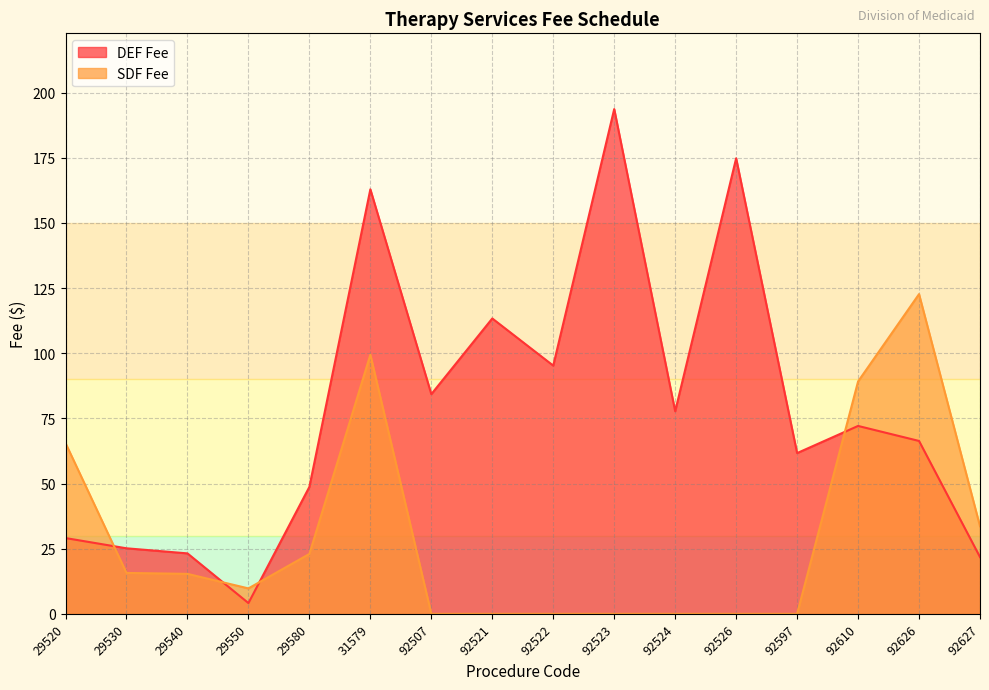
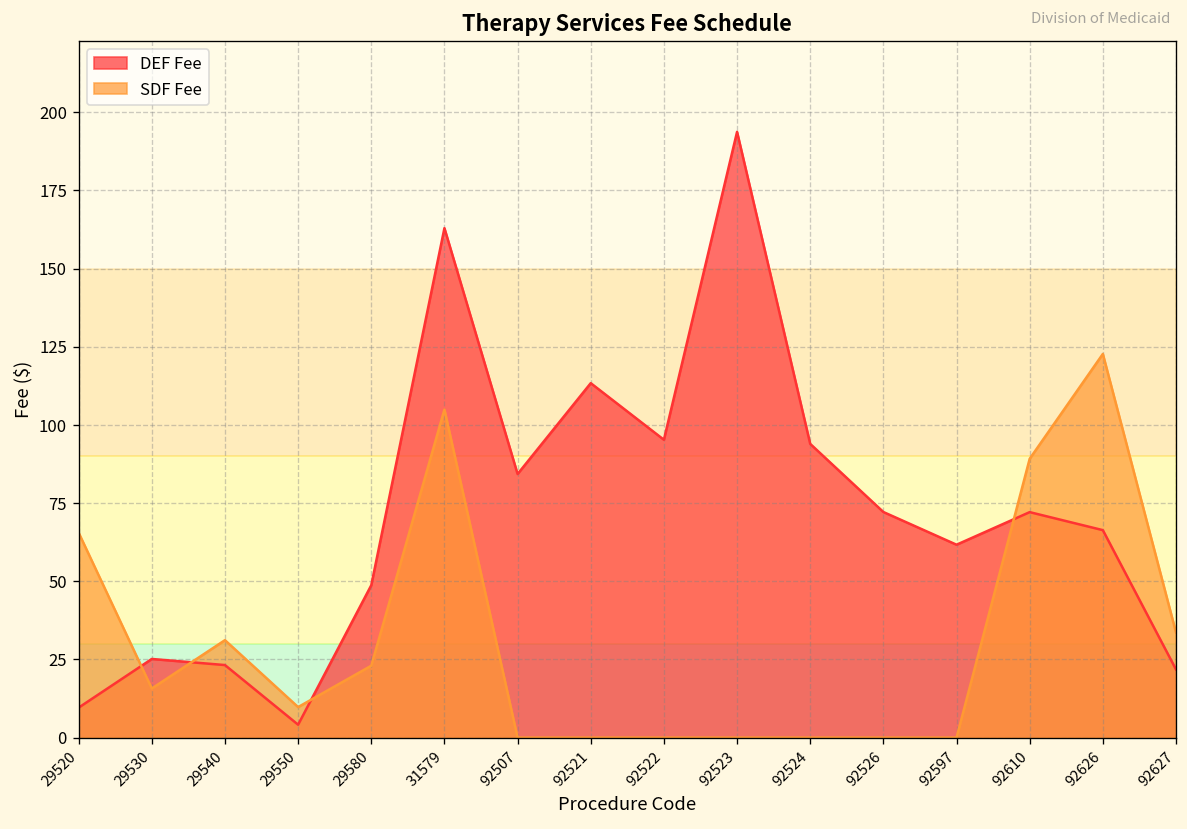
  {
    "DEF Fee": {
-     "29520": 29,
+     "29520": 10,
      "29530": 25,
      "29540": 23,
      "29550": 4,
      "29580": 49,
      "31579": 163,
      "92507": 84,
      "92521": 113,
      "92522": 95,
      "92523": 194,
-     "92524": 78,
-     "92526": 175,
+     "92524": 94,
+     "92526": 72,
      "92597": 62,
      "92610": 72,
      "92626": 66,
      "92627": 22
    },
    "SDF Fee": {
      "29520": 66,
      "29530": 16,
-     "29540": 15,
+     "29540": 31,
      "29550": 10,
      "29580": 23,
-     "31579": 99,
+     "31579": 105,
      "92507": 0,
      "92521": 0,
      "92522": 0,
      "92523": 0,
      "92524": 0,
      "92526": 0,
      "92597": 0,
      "92610": 89,
      "92626": 123,
      "92627": 34
    }
  }
